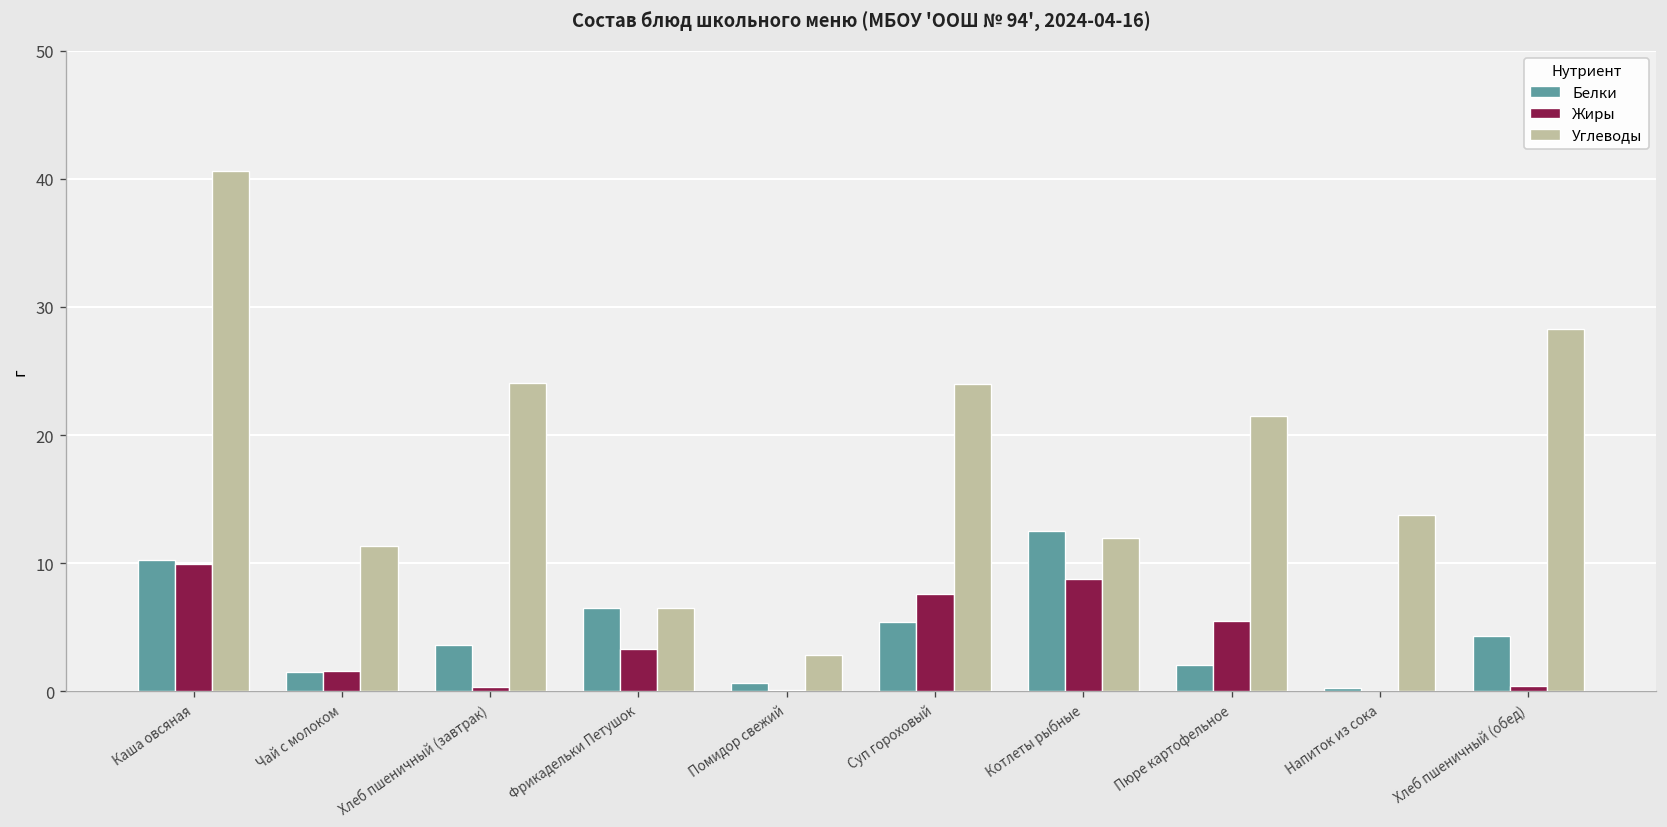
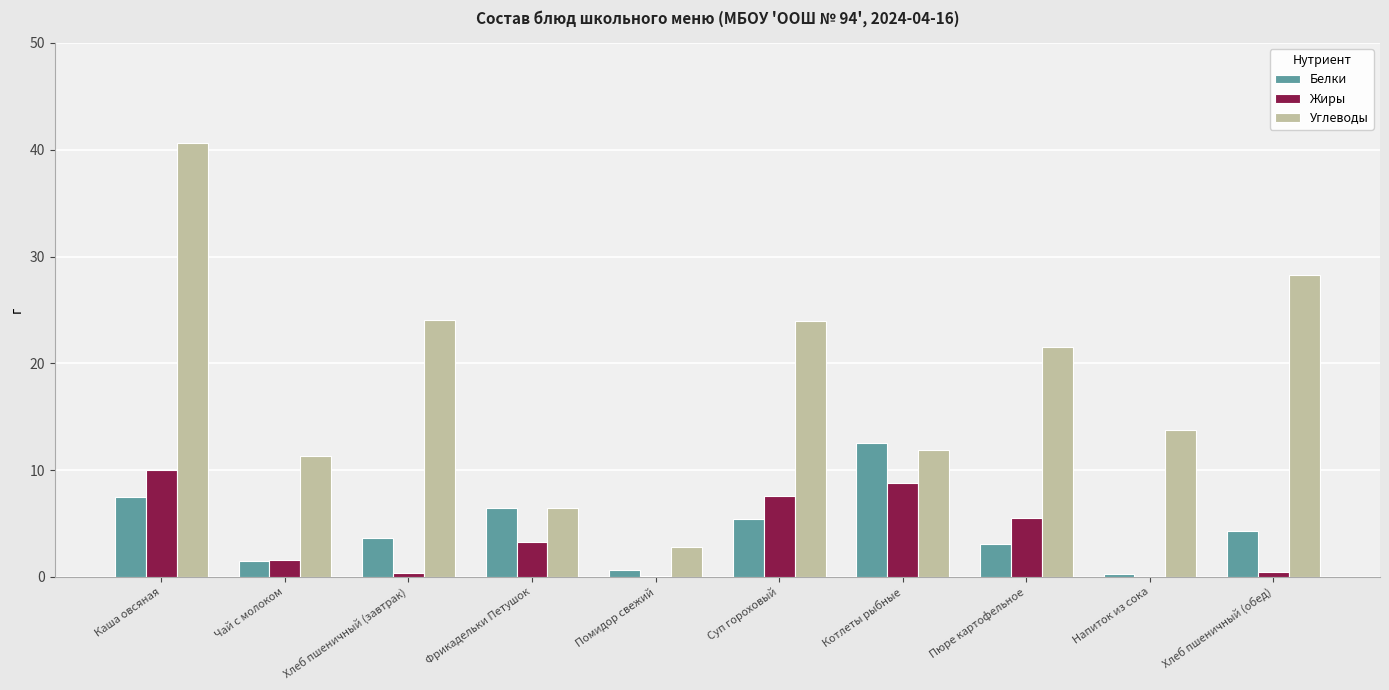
  {
    "Белки": {
-     "Каша овсяная": 10.2,
+     "Каша овсяная": 7.5,
      "Чай с молоком": 1.5,
      "Хлеб пшеничный (завтрак)": 3.6,
      "Фрикадельки Петушок": 6.5,
      "Помидор свежий": 0.6,
      "Суп гороховый": 5.4,
      "Котлеты рыбные": 12.5,
-     "Пюре картофельное": 2.1,
+     "Пюре картофельное": 3.1,
      "Напиток из сока": 0.2,
      "Хлеб пшеничный (обед)": 4.3
    },
    "Жиры": {
      "Каша овсяная": 10.0,
      "Чай с молоком": 1.6,
      "Хлеб пшеничный (завтрак)": 0.4,
      "Фрикадельки Петушок": 3.3,
      "Суп гороховый": 7.6,
      "Котлеты рыбные": 8.8,
      "Пюре картофельное": 5.5,
      "Хлеб пшеничный (обед)": 0.4
    },
    "Углеводы": {
      "Каша овсяная": 40.6,
      "Чай с молоком": 11.3,
      "Хлеб пшеничный (завтрак)": 24.0,
      "Фрикадельки Петушок": 6.5,
      "Помидор свежий": 2.8,
      "Суп гороховый": 24.0,
      "Котлеты рыбные": 11.9,
      "Пюре картофельное": 21.5,
      "Напиток из сока": 13.8,
      "Хлеб пшеничный (обед)": 28.3
    }
  }
